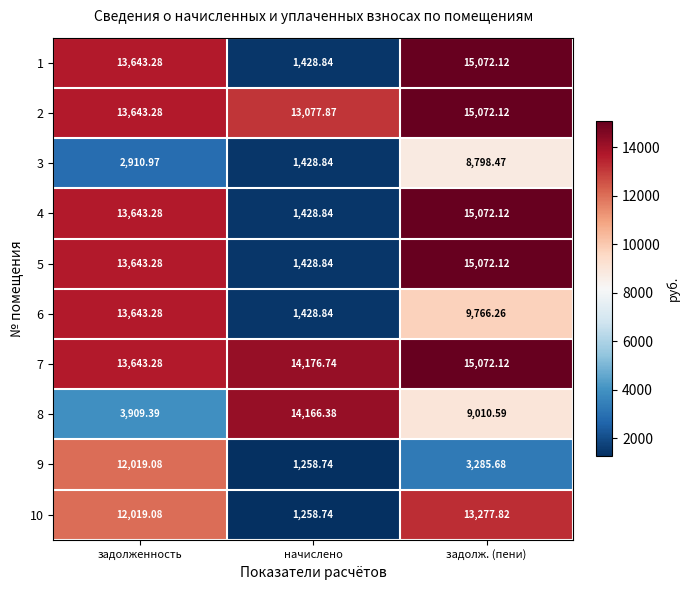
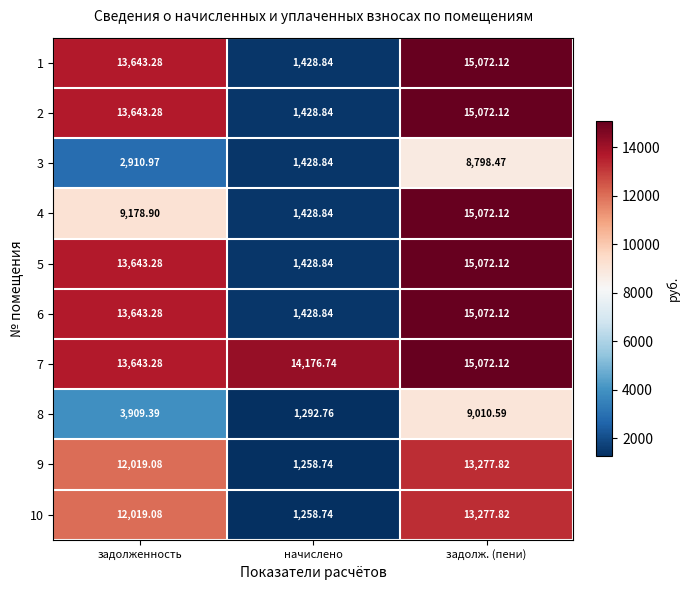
  {
    "1": {
      "задолженность": "13,643.28",
      "начислено": "1,428.84",
      "задолж. (пени)": "15,072.12"
    },
    "2": {
      "задолженность": "13,643.28",
-     "начислено": "13,077.87",
+     "начислено": "1,428.84",
      "задолж. (пени)": "15,072.12"
    },
    "3": {
      "задолженность": "2,910.97",
      "начислено": "1,428.84",
      "задолж. (пени)": "8,798.47"
    },
    "4": {
-     "задолженность": "13,643.28",
+     "задолженность": "9,178.90",
      "начислено": "1,428.84",
      "задолж. (пени)": "15,072.12"
    },
    "5": {
      "задолженность": "13,643.28",
      "начислено": "1,428.84",
      "задолж. (пени)": "15,072.12"
    },
    "6": {
      "задолженность": "13,643.28",
      "начислено": "1,428.84",
-     "задолж. (пени)": "9,766.26"
+     "задолж. (пени)": "15,072.12"
    },
    "7": {
      "задолженность": "13,643.28",
      "начислено": "14,176.74",
      "задолж. (пени)": "15,072.12"
    },
    "8": {
      "задолженность": "3,909.39",
-     "начислено": "14,166.38",
+     "начислено": "1,292.76",
      "задолж. (пени)": "9,010.59"
    },
    "9": {
      "задолженность": "12,019.08",
      "начислено": "1,258.74",
-     "задолж. (пени)": "3,285.68"
+     "задолж. (пени)": "13,277.82"
    },
    "10": {
      "задолженность": "12,019.08",
      "начислено": "1,258.74",
      "задолж. (пени)": "13,277.82"
    }
  }
